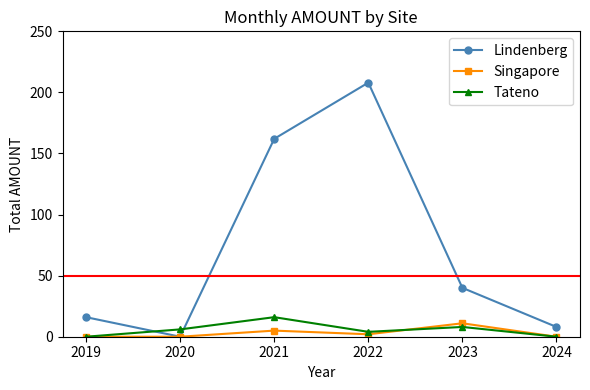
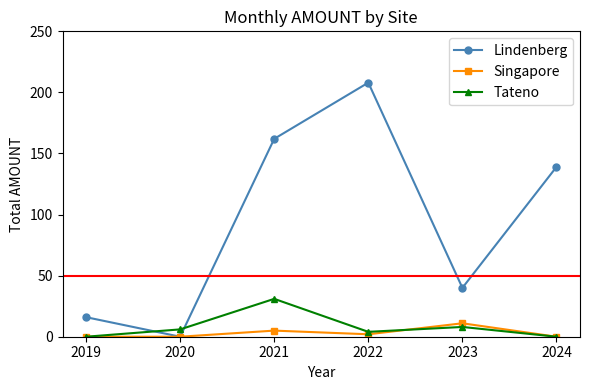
  {
    "Lindenberg": {
      "2019": 16,
      "2021": 162,
      "2022": 208,
      "2023": 40,
-     "2024": 8
+     "2024": 139
    },
    "Singapore": {
      "2021": 5,
      "2023": 11
    },
    "Tateno": {
      "2020": 6,
-     "2021": 16,
+     "2021": 31,
      "2023": 8
    }
  }
